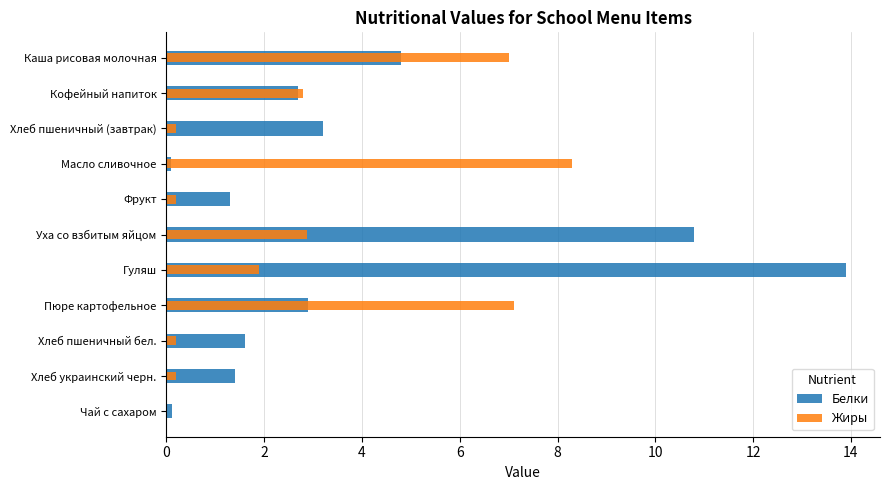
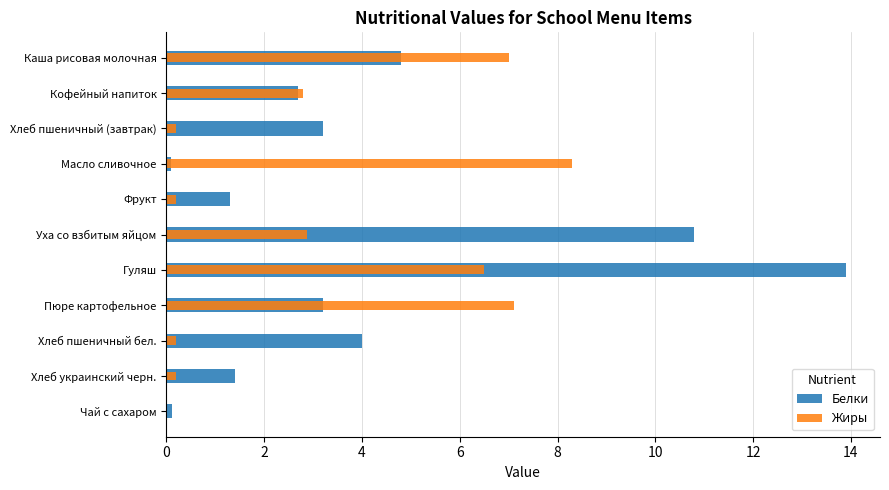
  {
    "Белки": {
      "Хлеб пшеничный (завтрак)": 3.2,
      "Фрукт": 1.3,
      "Уха со взбитым яйцом": 10.8,
      "Гуляш": 13.9,
-     "Пюре картофельное": 2.9,
-     "Хлеб пшеничный бел.": 1.6,
+     "Пюре картофельное": 3.2,
+     "Хлеб пшеничный бел.": 4.0,
      "Хлеб украинский черн.": 1.4,
      "Чай с сахаром": 0.1
    },
    "Жиры": {
      "Каша рисовая молочная": 7.0,
      "Кофейный напиток": 2.8,
      "Масло сливочное": 8.3,
-     "Гуляш": 1.9,
+     "Гуляш": 6.5,
      "Пюре картофельное": 7.1,
      "Чай с сахаром": 0.0
    }
  }
